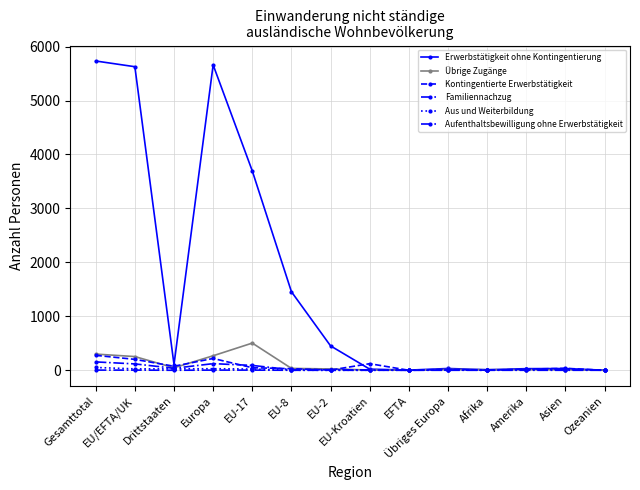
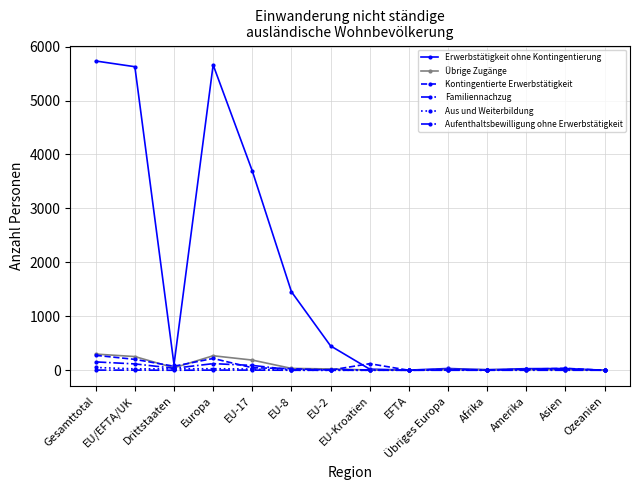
  {
    "Übrige Zugänge": {
      "EU/EFTA/UK": 300,
      "Europa": 300,
-     "EU-17": 500
+     "EU-17": 200
    }
  }
